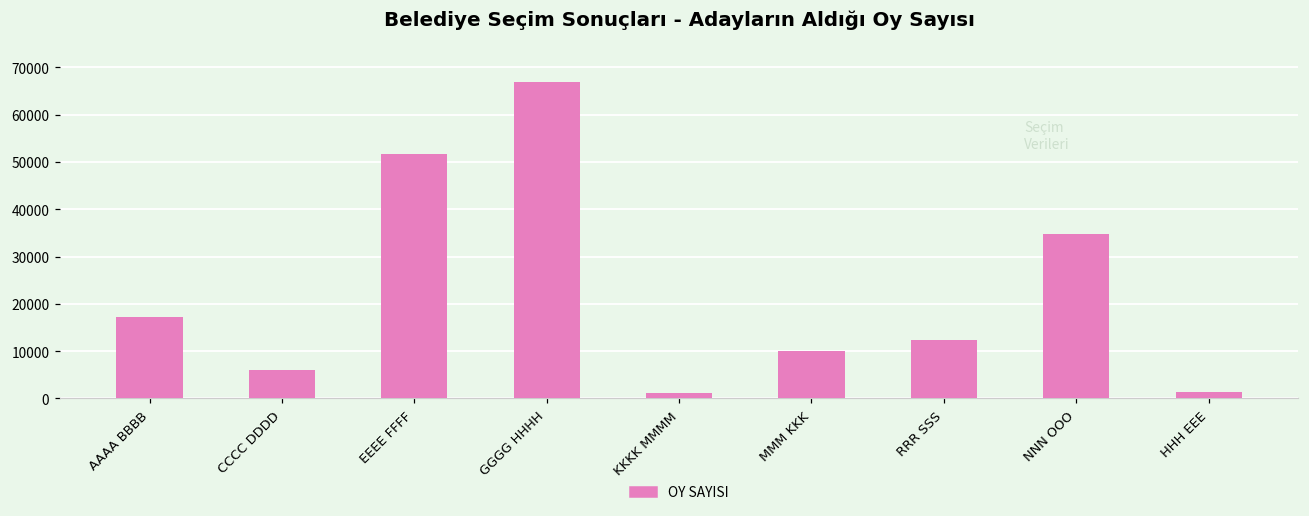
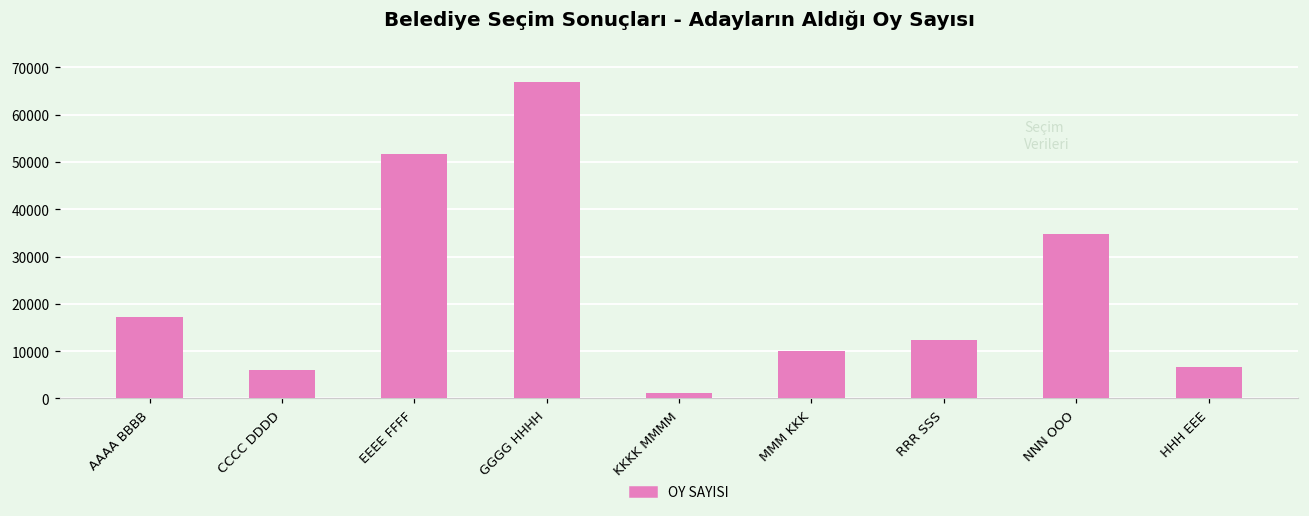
  {
    "AAAA BBBB": 17000,
    "CCCC DDDD": 6000,
    "EEEE FFFF": 52000,
    "GGGG HHHH": 67000,
    "KKKK MMMM": 1000,
    "MMM KKK": 10000,
    "RRR SSS": 12000,
    "NNN OOO": 35000,
-   "HHH EEE": 1000
+   "HHH EEE": 7000
  }
